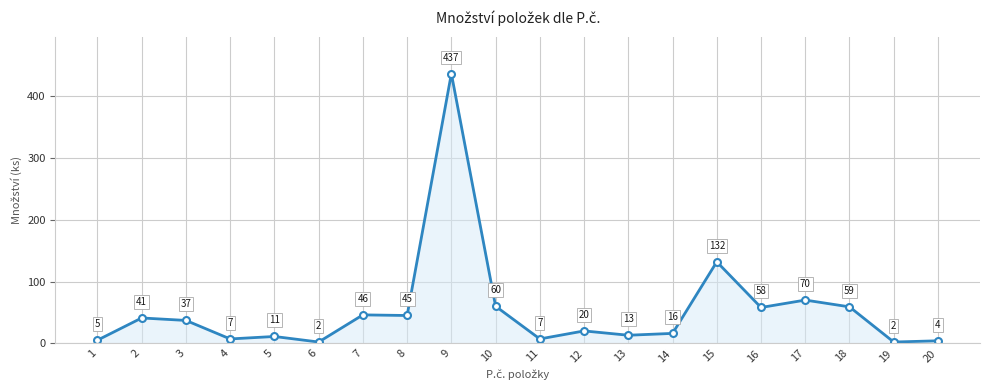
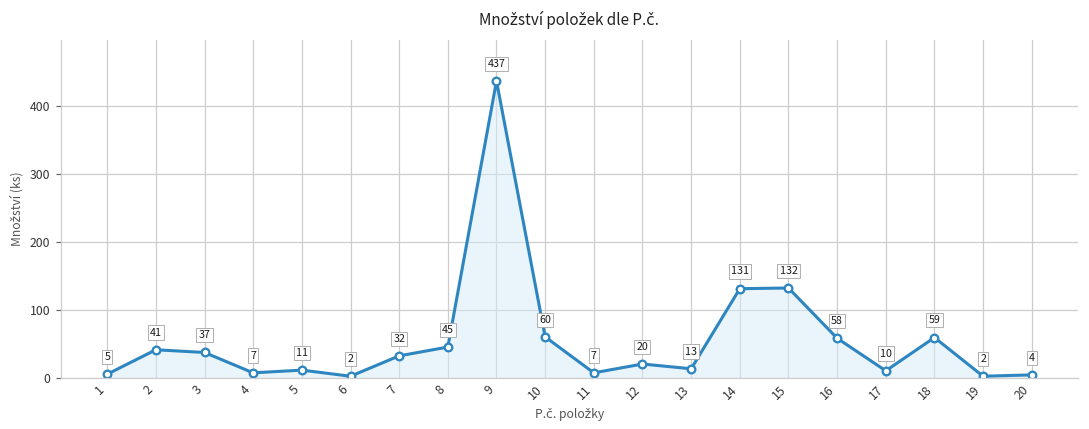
  {
-   "7": 46,
-   "14": 16,
-   "17": 70
+   "7": 32,
+   "14": 131,
+   "17": 10
  }
